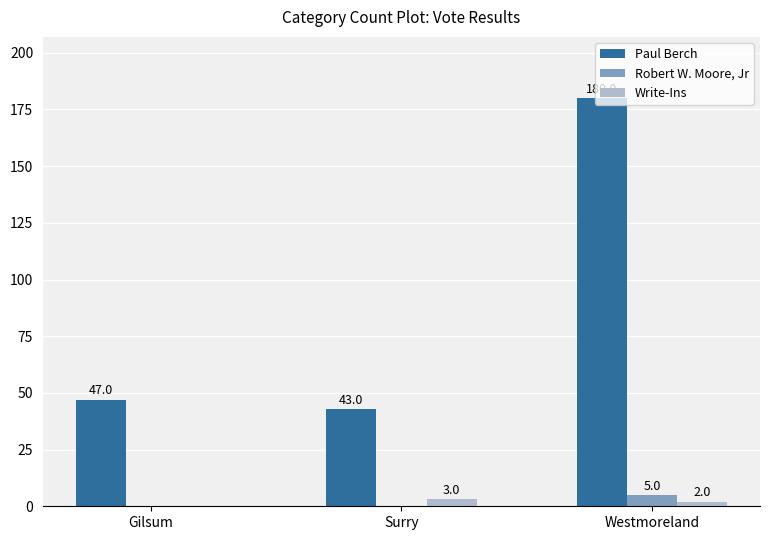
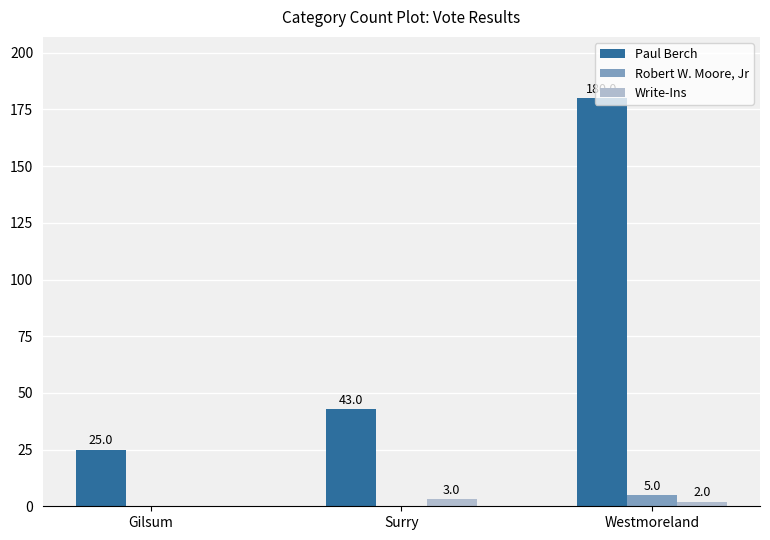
  {
    "Paul Berch": {
-     "Gilsum": 47.0,
+     "Gilsum": 25.0,
      "Surry": 43.0
    }
  }
